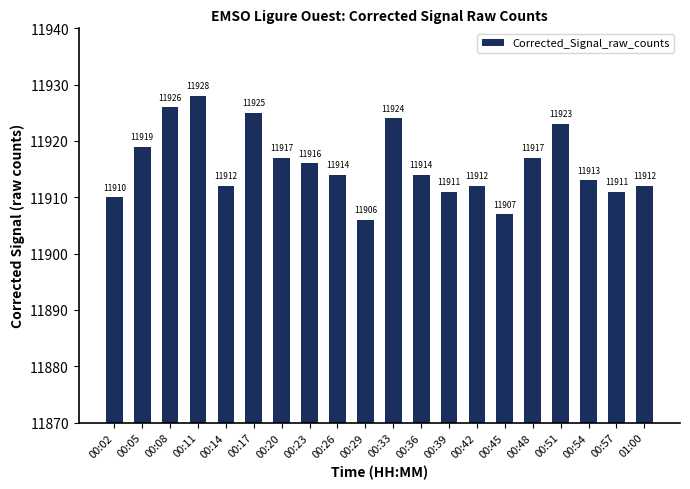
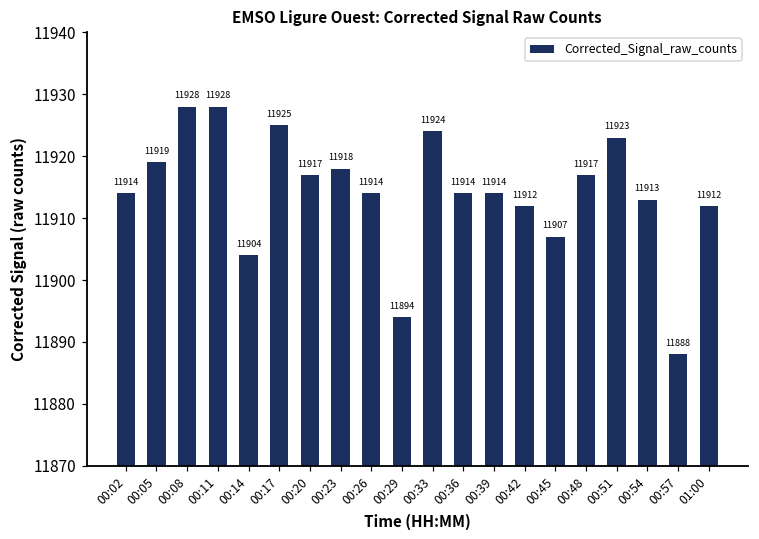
  {
-   "00:02": 11910,
+   "00:02": 11914,
    "00:05": 11919,
-   "00:08": 11926,
+   "00:08": 11928,
    "00:11": 11928,
-   "00:14": 11912,
+   "00:14": 11904,
    "00:17": 11925,
    "00:20": 11917,
-   "00:23": 11916,
+   "00:23": 11918,
    "00:26": 11914,
-   "00:29": 11906,
+   "00:29": 11894,
    "00:33": 11924,
    "00:36": 11914,
-   "00:39": 11911,
+   "00:39": 11914,
    "00:42": 11912,
    "00:45": 11907,
    "00:48": 11917,
    "00:51": 11923,
    "00:54": 11913,
-   "00:57": 11911,
+   "00:57": 11888,
    "01:00": 11912
  }
